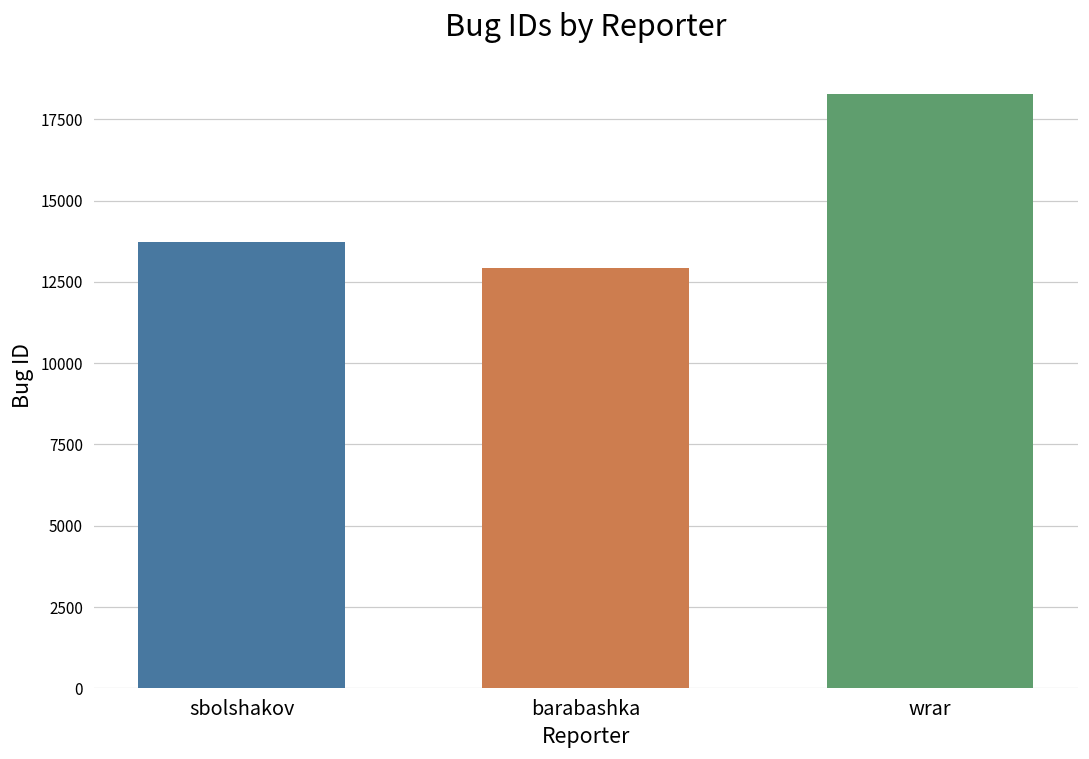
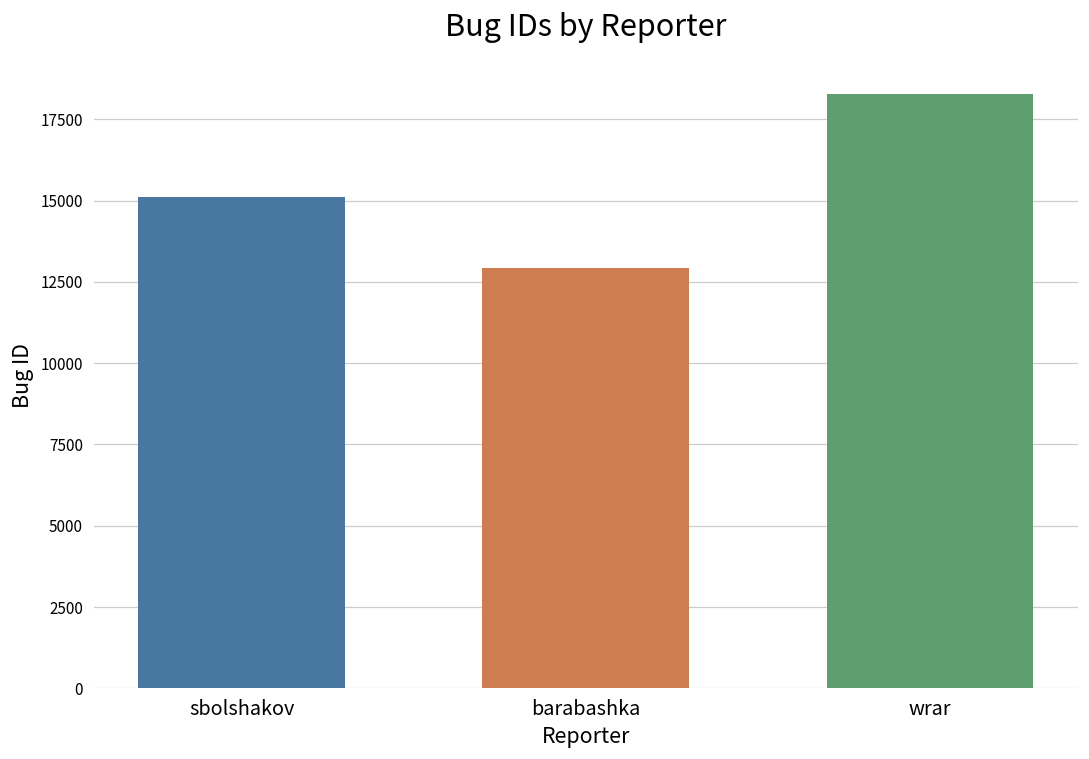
  {
-   "sbolshakov": 13700,
+   "sbolshakov": 15100,
    "barabashka": 12900,
    "wrar": 18300
  }
